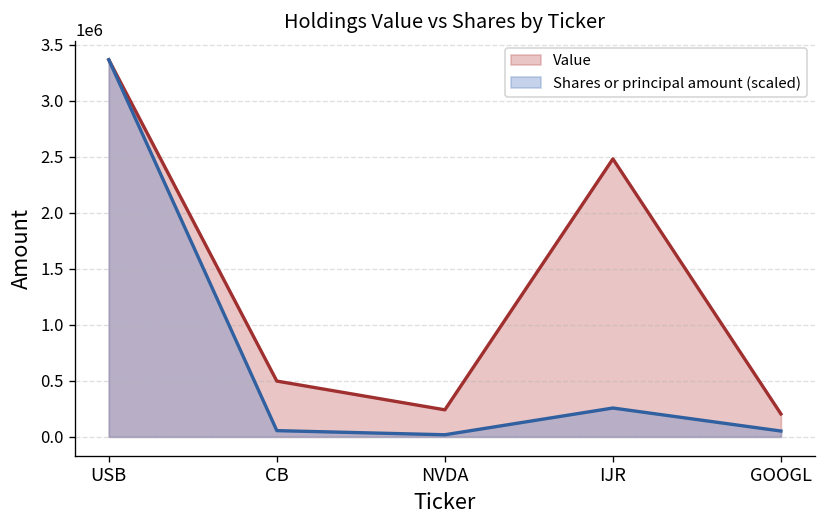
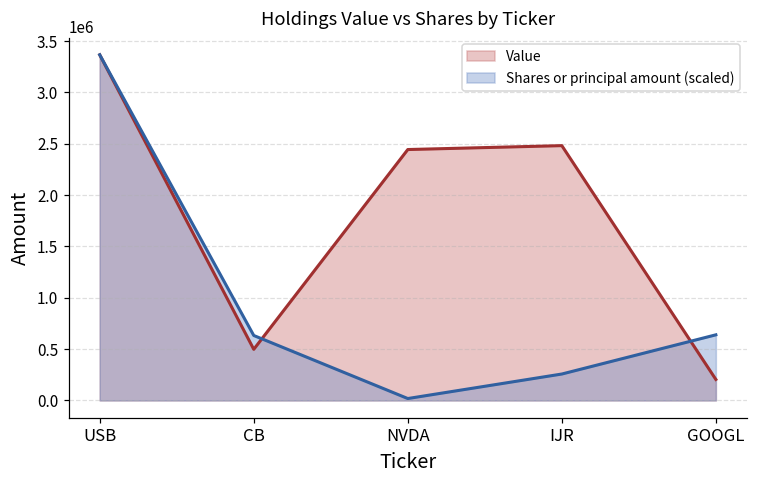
  {
    "Value": {
      "CB": 500000,
-     "NVDA": 200000,
+     "NVDA": 2400000,
      "IJR": 2500000,
      "GOOGL": 200000
    },
    "Shares or principal amount (scaled)": {
-     "CB": 100000,
+     "CB": 600000,
      "NVDA": 0,
      "IJR": 300000,
-     "GOOGL": 100000
+     "GOOGL": 600000
    }
  }
